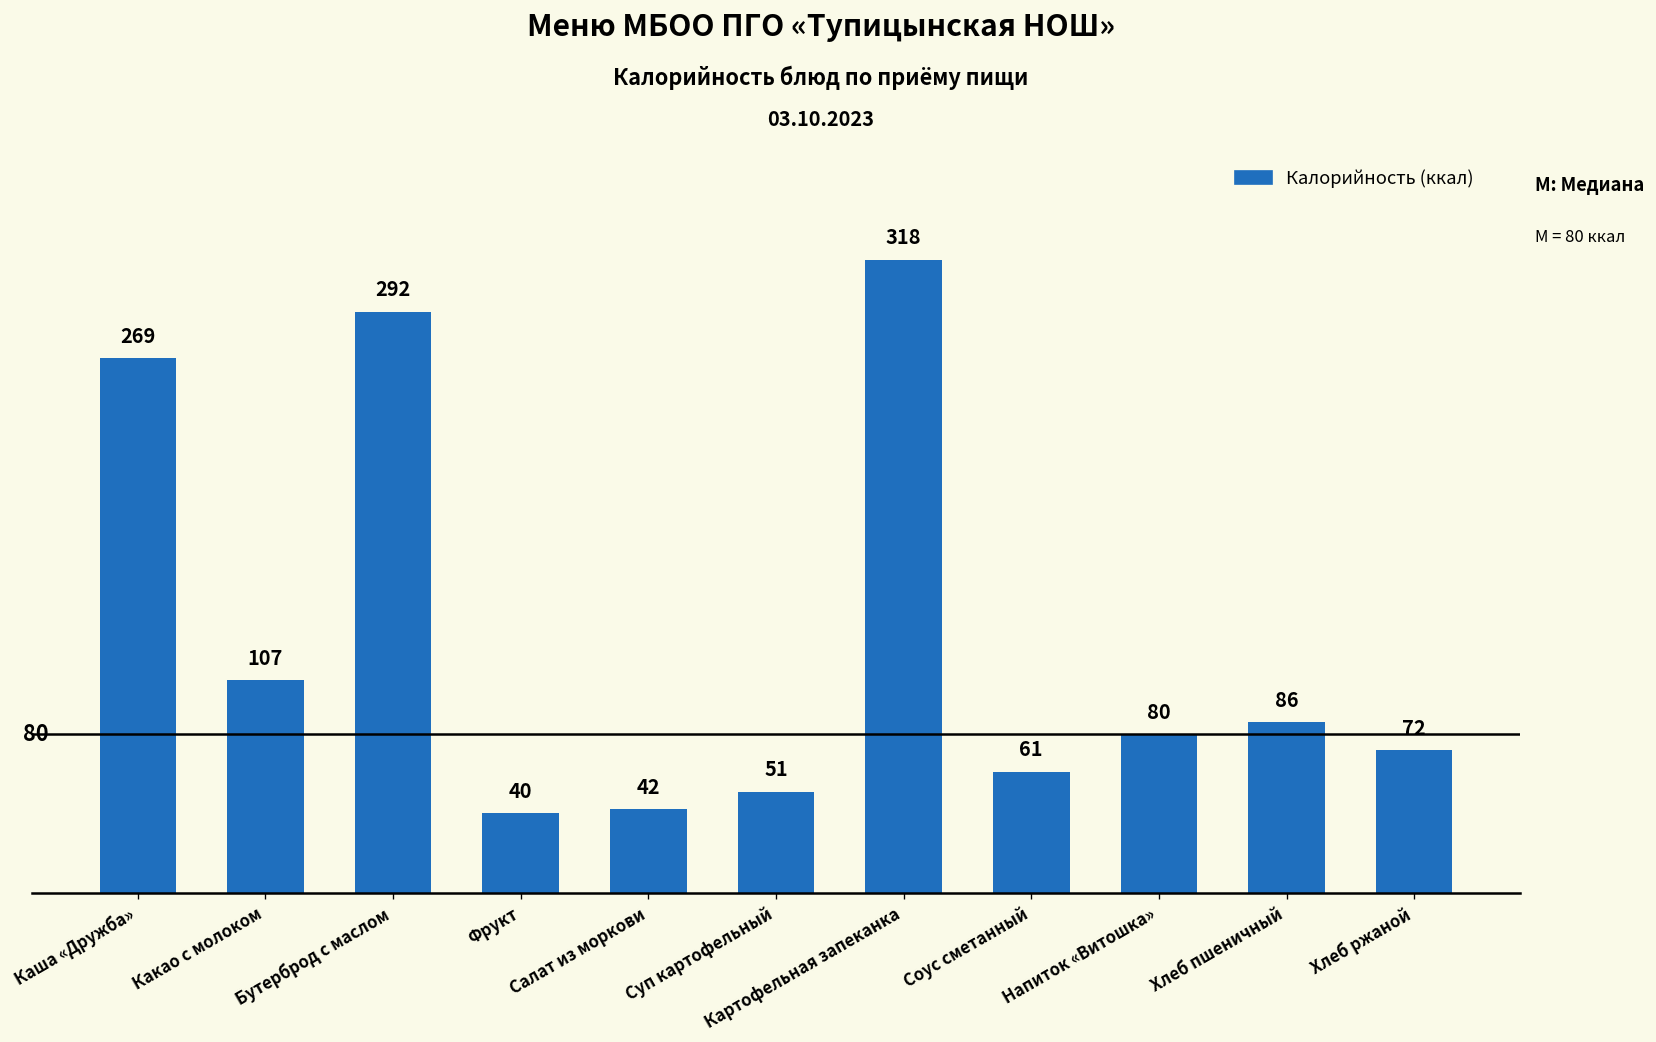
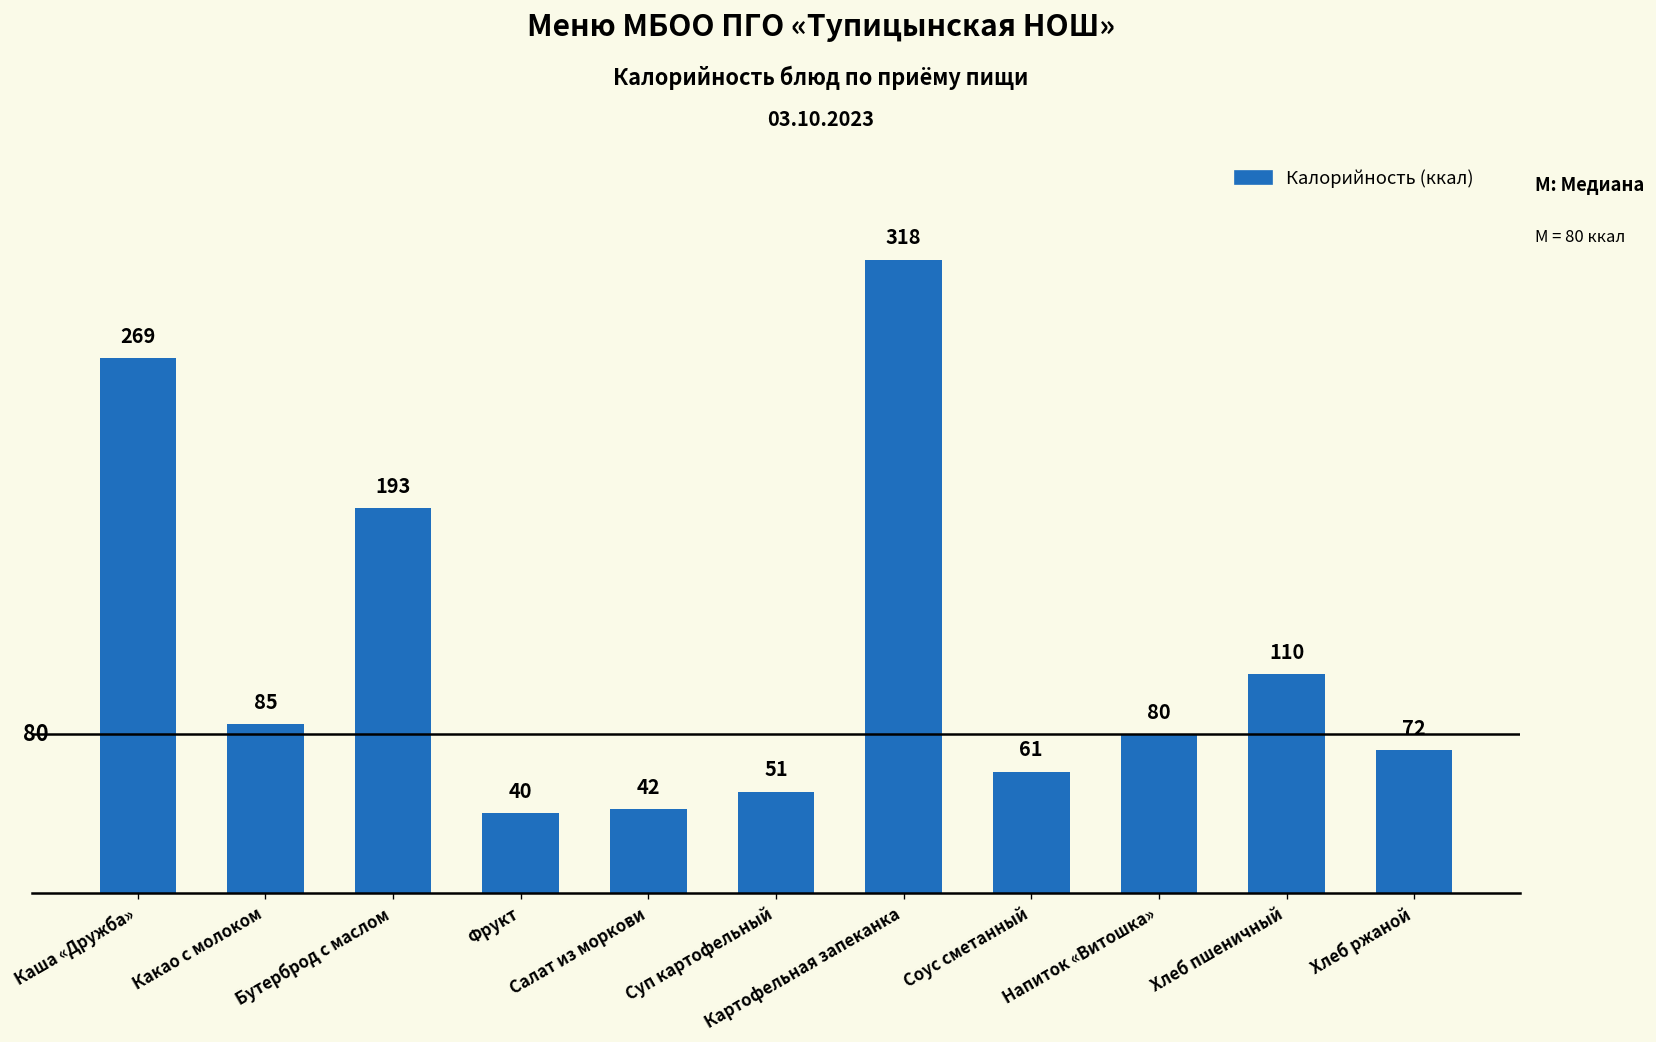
  {
    "Каша «Дружба»": 269,
-   "Какао с молоком": 107,
-   "Бутерброд с маслом": 292,
+   "Какао с молоком": 85,
+   "Бутерброд с маслом": 193,
    "Фрукт": 40,
    "Салат из моркови": 42,
    "Суп картофельный": 51,
    "Картофельная запеканка": 318,
    "Соус сметанный": 61,
    "Напиток «Витошка»": 80,
-   "Хлеб пшеничный": 86,
+   "Хлеб пшеничный": 110,
    "Хлеб ржаной": 72
  }
